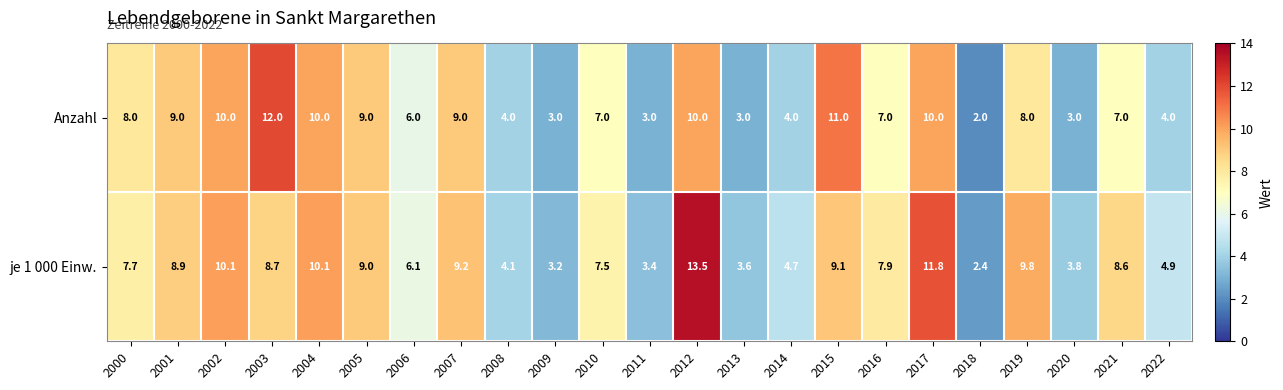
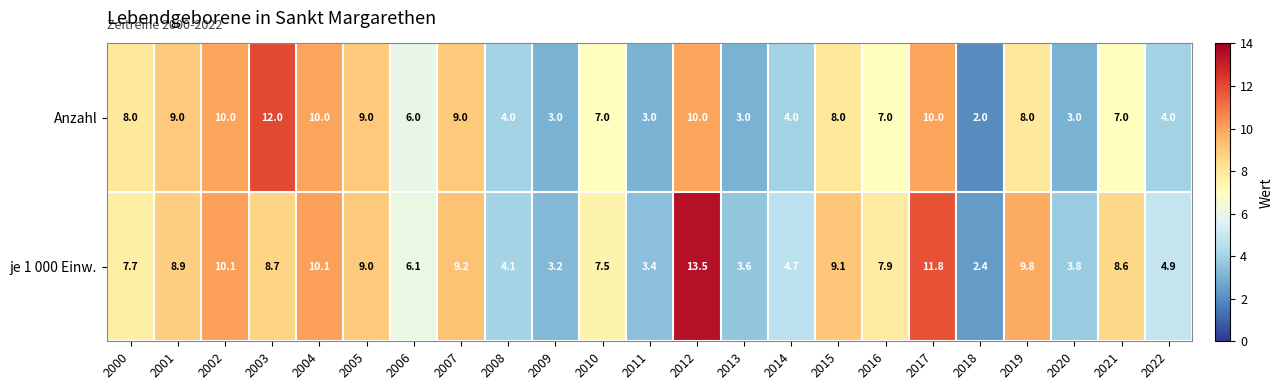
  {
    "Anzahl": {
      "2000": 8.0,
      "2001": 9.0,
      "2002": 10.0,
      "2003": 12.0,
      "2004": 10.0,
      "2005": 9.0,
      "2006": 6.0,
      "2007": 9.0,
      "2008": 4.0,
      "2009": 3.0,
      "2010": 7.0,
      "2011": 3.0,
      "2012": 10.0,
      "2013": 3.0,
      "2014": 4.0,
-     "2015": 11.0,
+     "2015": 8.0,
      "2016": 7.0,
      "2017": 10.0,
      "2018": 2.0,
      "2019": 8.0,
      "2020": 3.0,
      "2021": 7.0,
      "2022": 4.0
    },
    "je 1 000 Einw.": {
      "2000": 7.7,
      "2001": 8.9,
      "2002": 10.1,
      "2003": 8.7,
      "2004": 10.1,
      "2005": 9.0,
      "2006": 6.1,
      "2007": 9.2,
      "2008": 4.1,
      "2009": 3.2,
      "2010": 7.5,
      "2011": 3.4,
      "2012": 13.5,
      "2013": 3.6,
      "2014": 4.7,
      "2015": 9.1,
      "2016": 7.9,
      "2017": 11.8,
      "2018": 2.4,
      "2019": 9.8,
      "2020": 3.8,
      "2021": 8.6,
      "2022": 4.9
    }
  }
